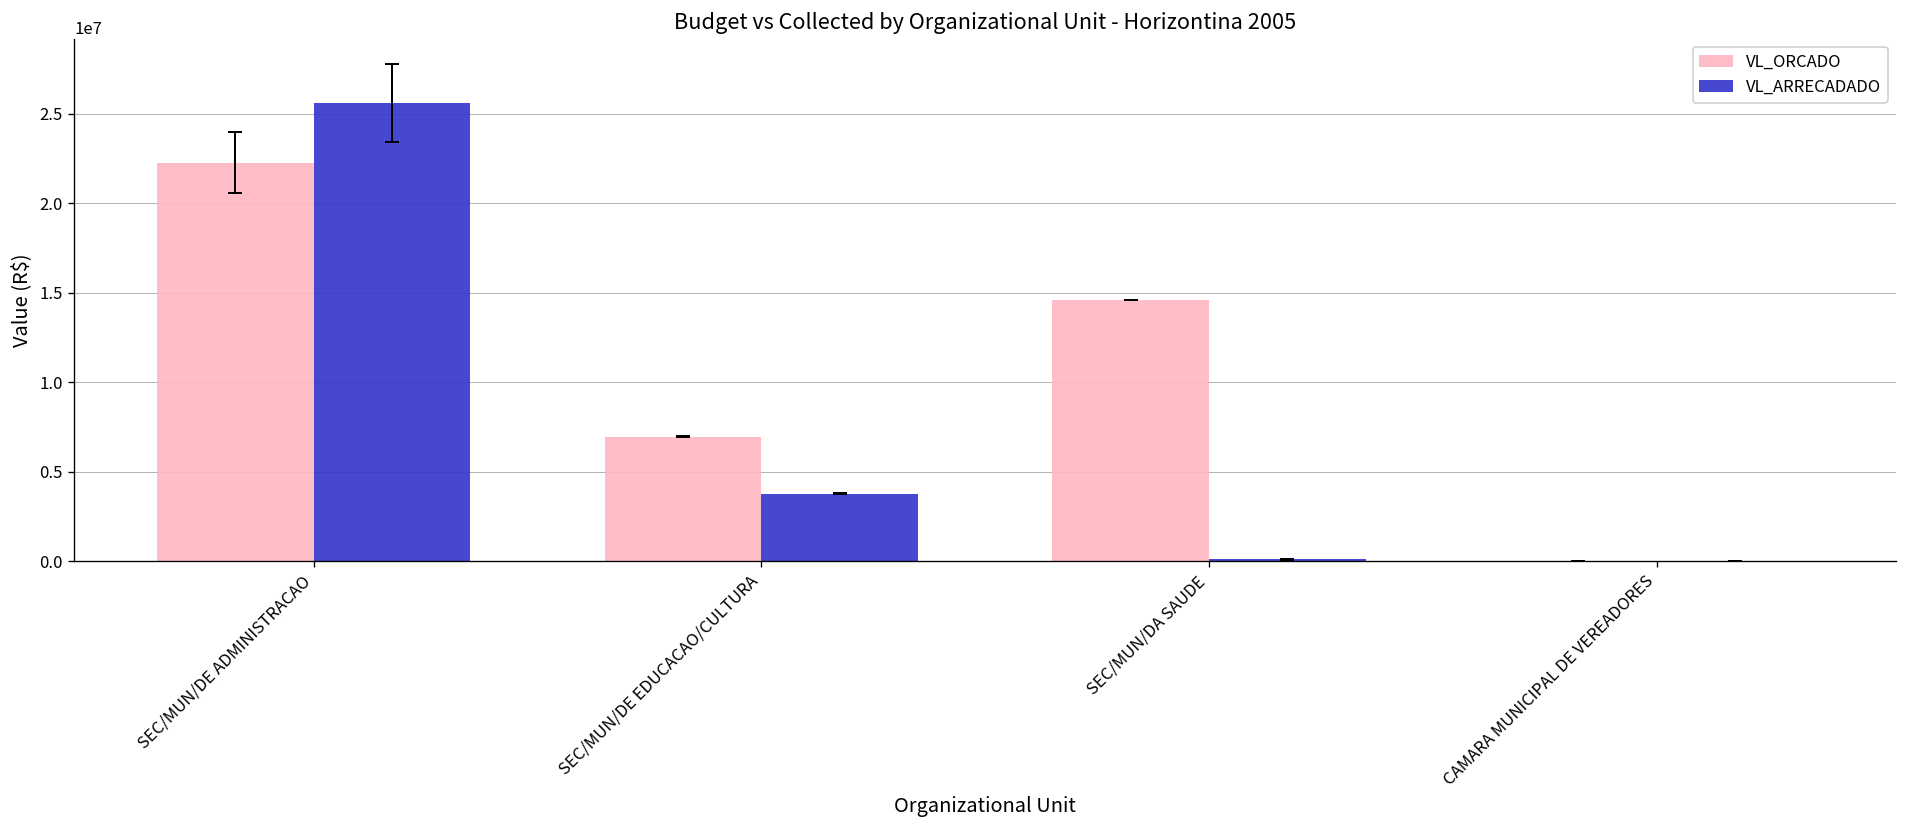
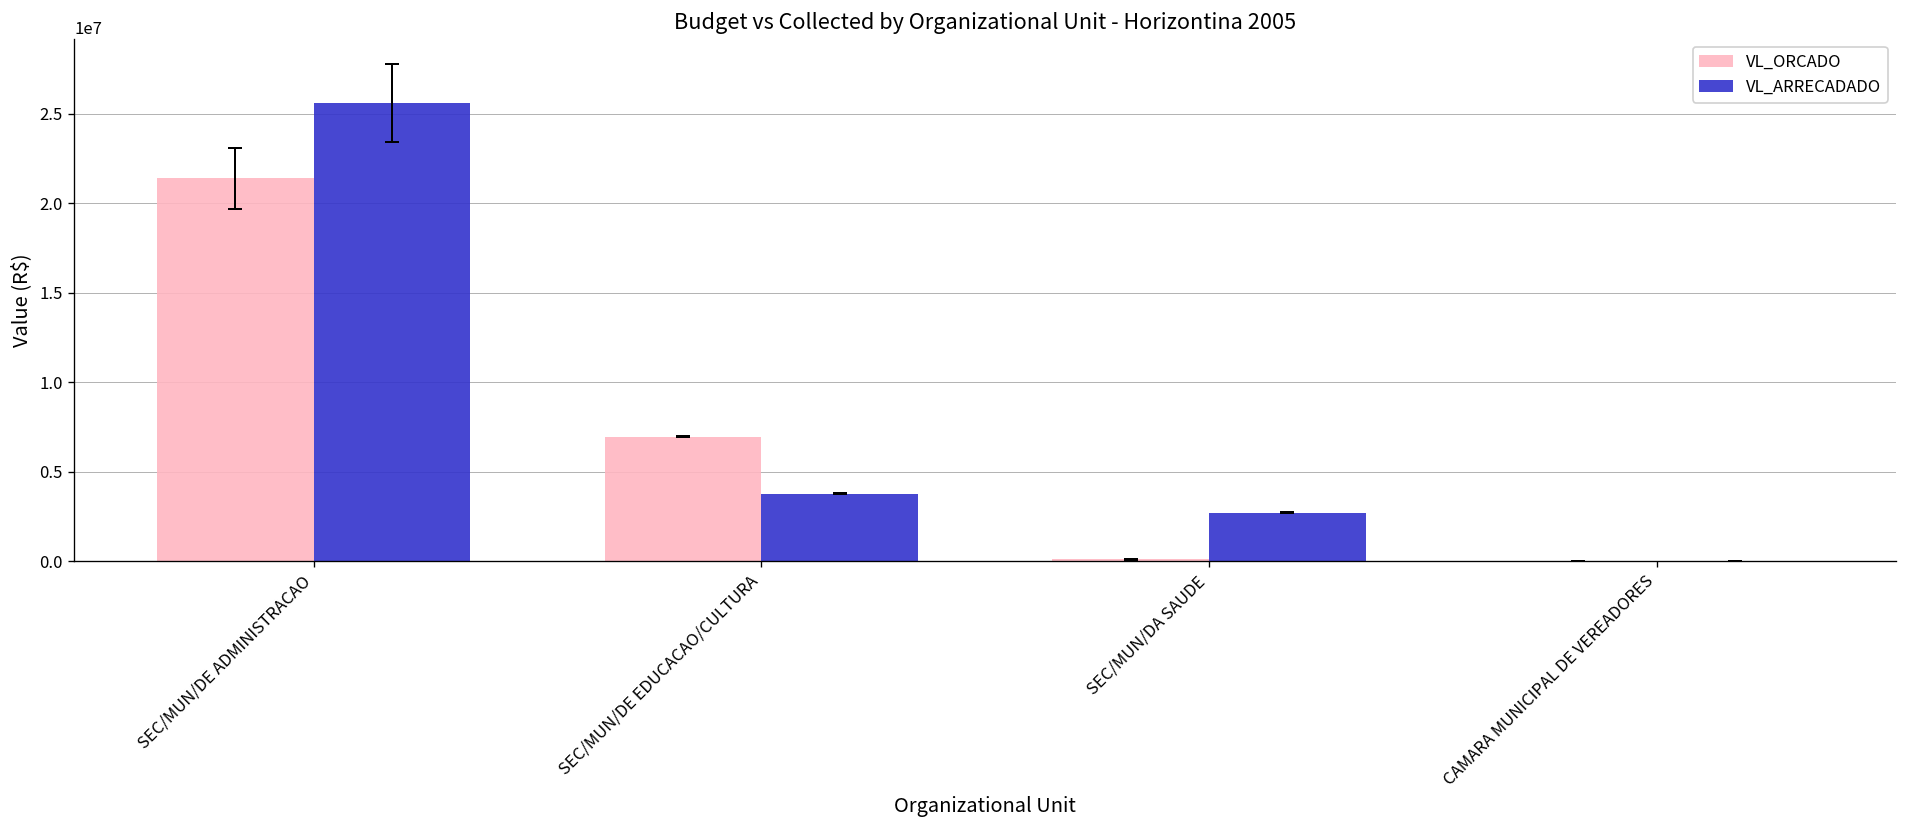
  {
    "VL_ORCADO": {
-     "SEC/MUN/DE ADMINISTRACAO": 22300000,
+     "SEC/MUN/DE ADMINISTRACAO": 21400000,
      "SEC/MUN/DE EDUCACAO/CULTURA": 7000000,
-     "SEC/MUN/DA SAUDE": 14600000,
+     "SEC/MUN/DA SAUDE": 100000,
      "CAMARA MUNICIPAL DE VEREADORES": 0
    },
    "VL_ARRECADADO": {
      "SEC/MUN/DE ADMINISTRACAO": 25600000,
      "SEC/MUN/DE EDUCACAO/CULTURA": 3800000,
-     "SEC/MUN/DA SAUDE": 100000,
+     "SEC/MUN/DA SAUDE": 2700000,
      "CAMARA MUNICIPAL DE VEREADORES": 0
    }
  }
